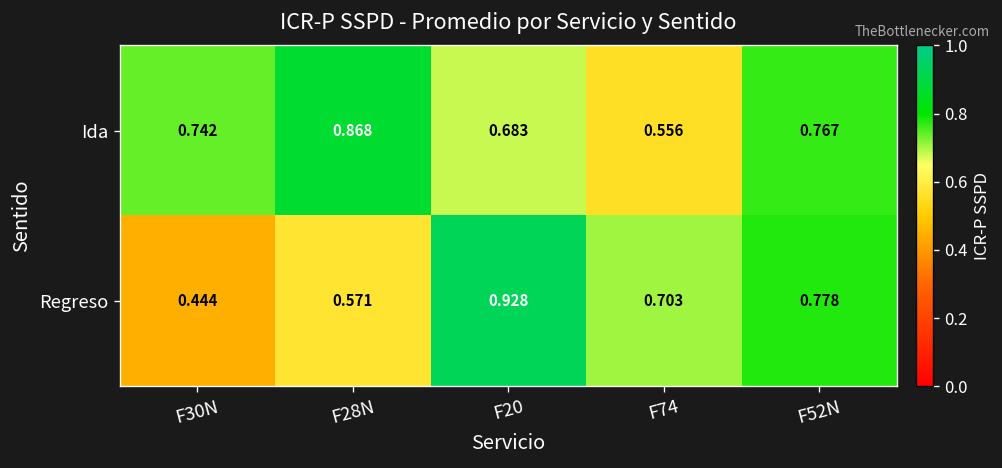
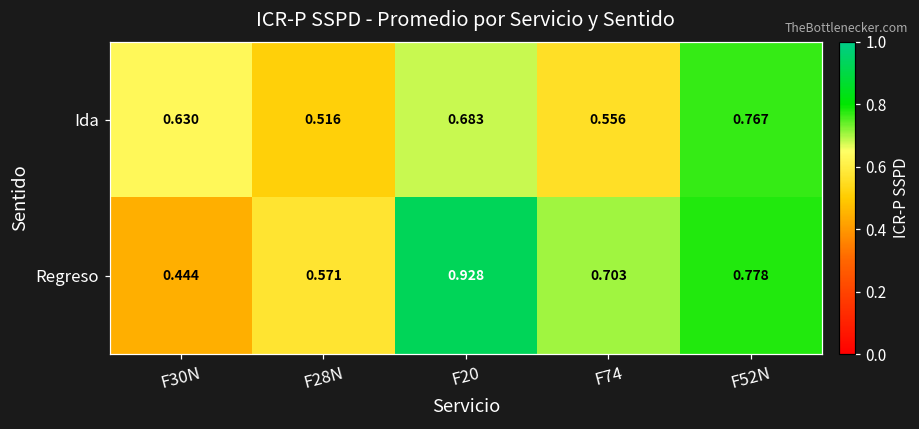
  {
    "Ida": {
-     "F30N": 0.742,
-     "F28N": 0.868,
+     "F30N": 0.630,
+     "F28N": 0.516,
      "F20": 0.683,
      "F74": 0.556,
      "F52N": 0.767
    },
    "Regreso": {
      "F30N": 0.444,
      "F28N": 0.571,
      "F20": 0.928,
      "F74": 0.703,
      "F52N": 0.778
    }
  }
